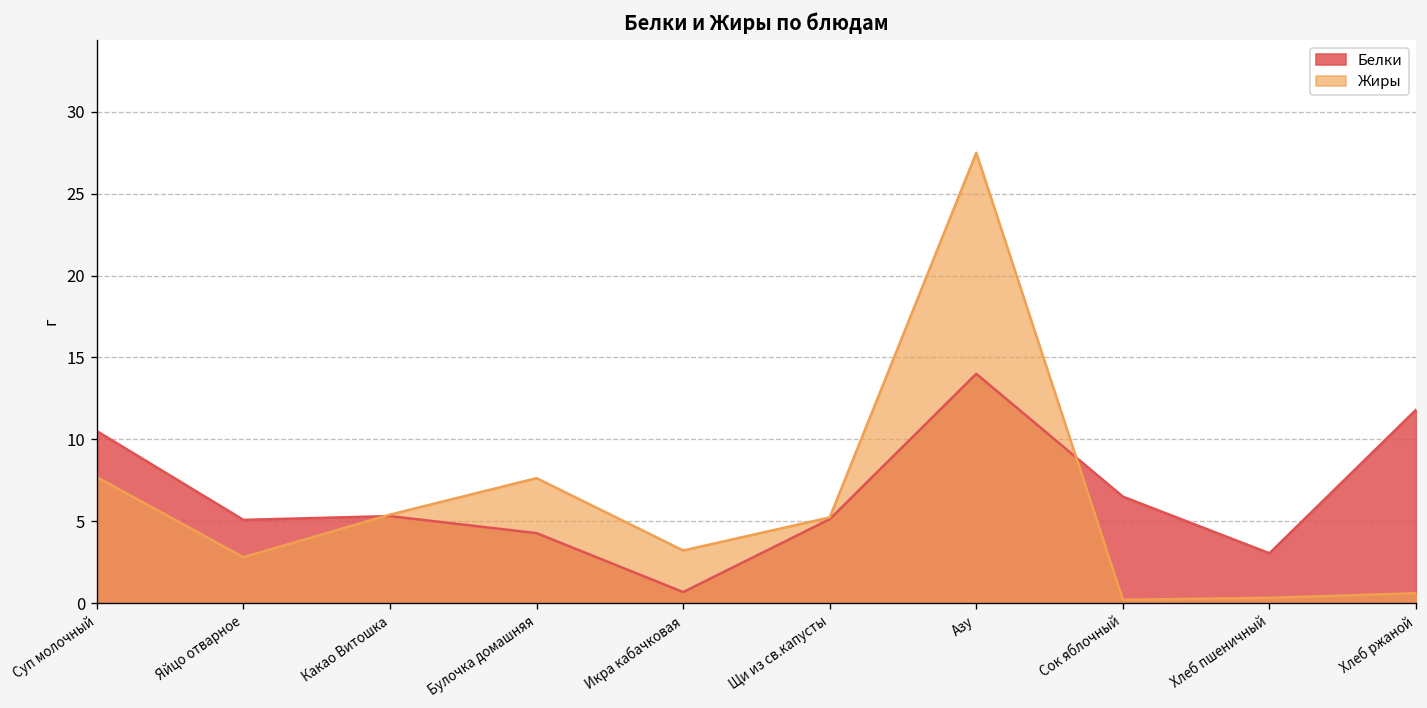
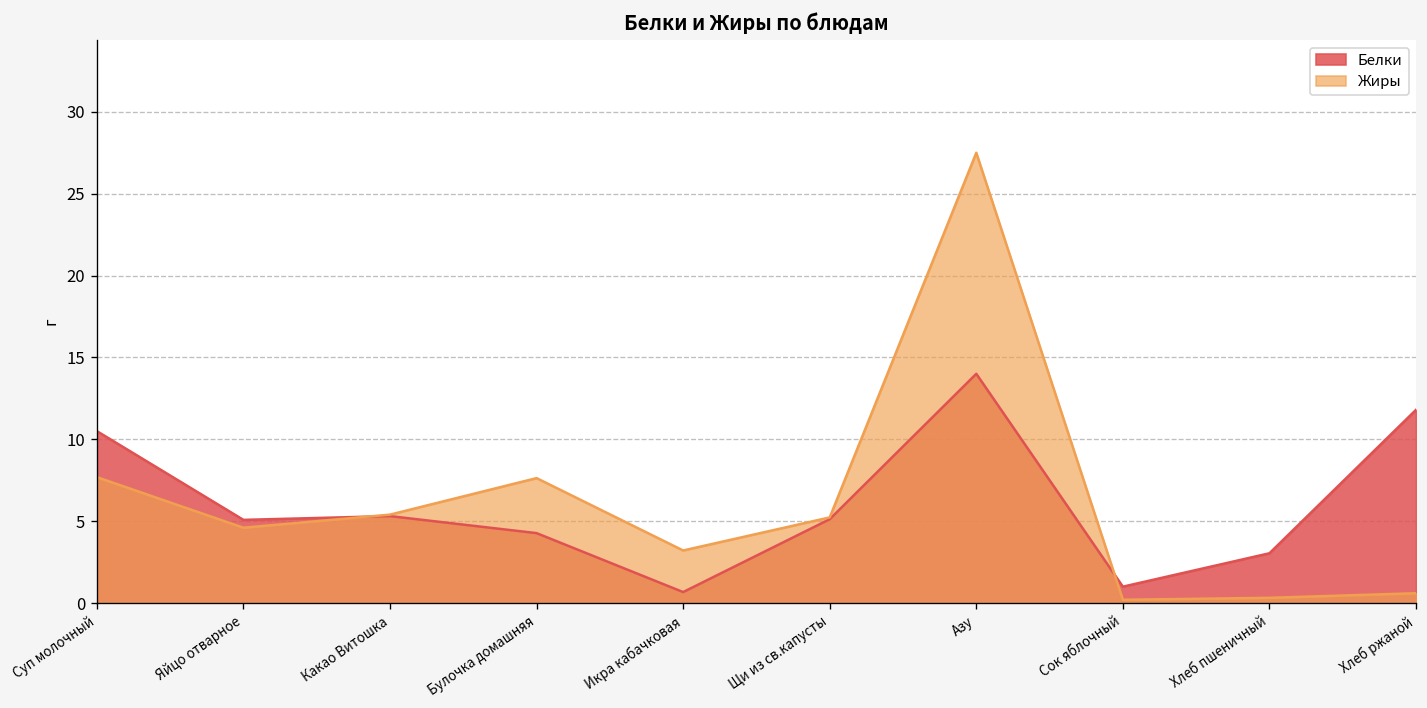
  {
    "Белки": {
      "Суп молочный": 10.5,
      "Яйцо отварное": 5.1,
      "Булочка домашняя": 4.3,
      "Икра кабачковая": 0.7,
      "Азу": 14.0,
-     "Сок яблочный": 6.5,
+     "Сок яблочный": 1.0,
      "Хлеб пшеничный": 3.0,
      "Хлеб ржаной": 11.8
    },
    "Жиры": {
      "Суп молочный": 7.7,
-     "Яйцо отварное": 2.8,
+     "Яйцо отварное": 4.6,
      "Булочка домашняя": 7.6,
      "Икра кабачковая": 3.2,
      "Азу": 27.5,
      "Сок яблочный": 0.2,
      "Хлеб пшеничный": 0.3,
      "Хлеб ржаной": 0.6
    }
  }
